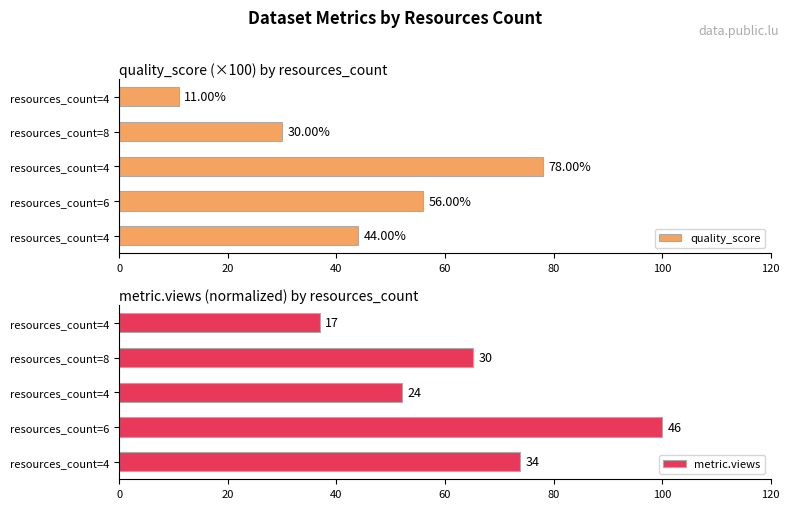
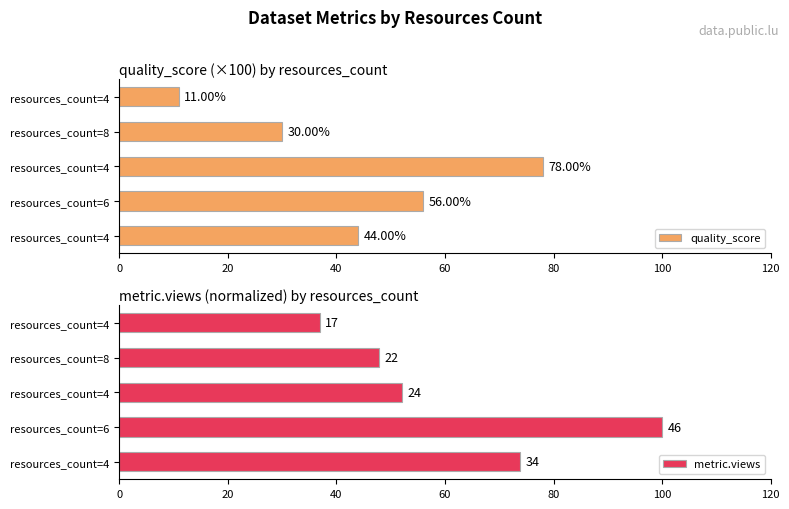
  {
    "quality_score (×100) by resources_count": {
      "resources_count=8": "30.00%",
      "resources_count=6": "56.00%"
    },
    "metric.views (normalized) by resources_count": {
-     "resources_count=8": "30"
+     "resources_count=8": "22"
    }
  }
